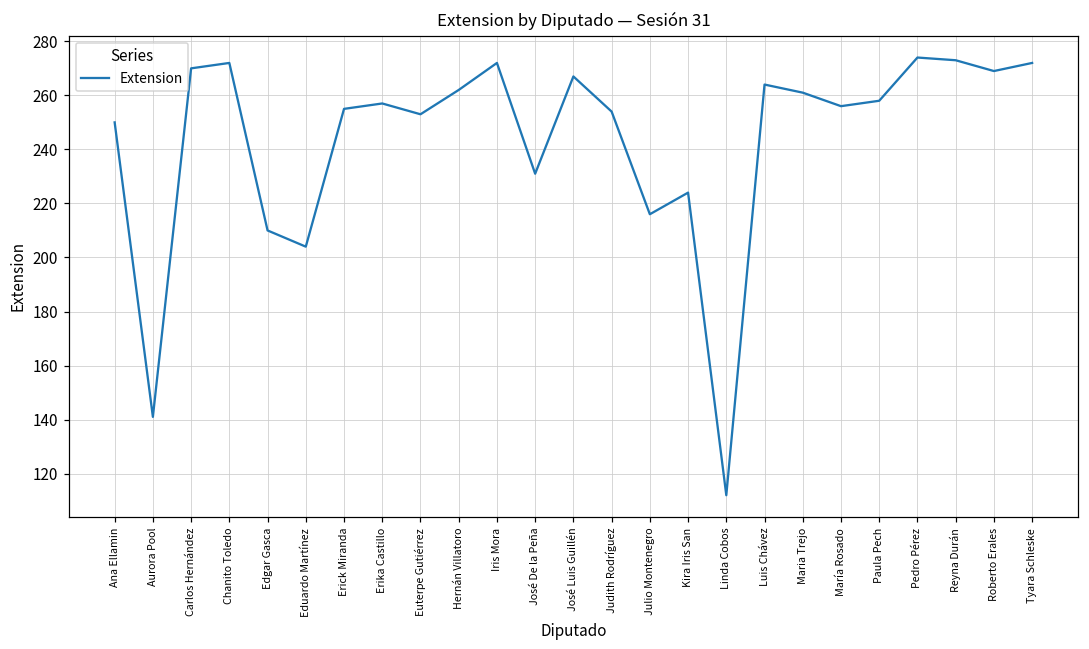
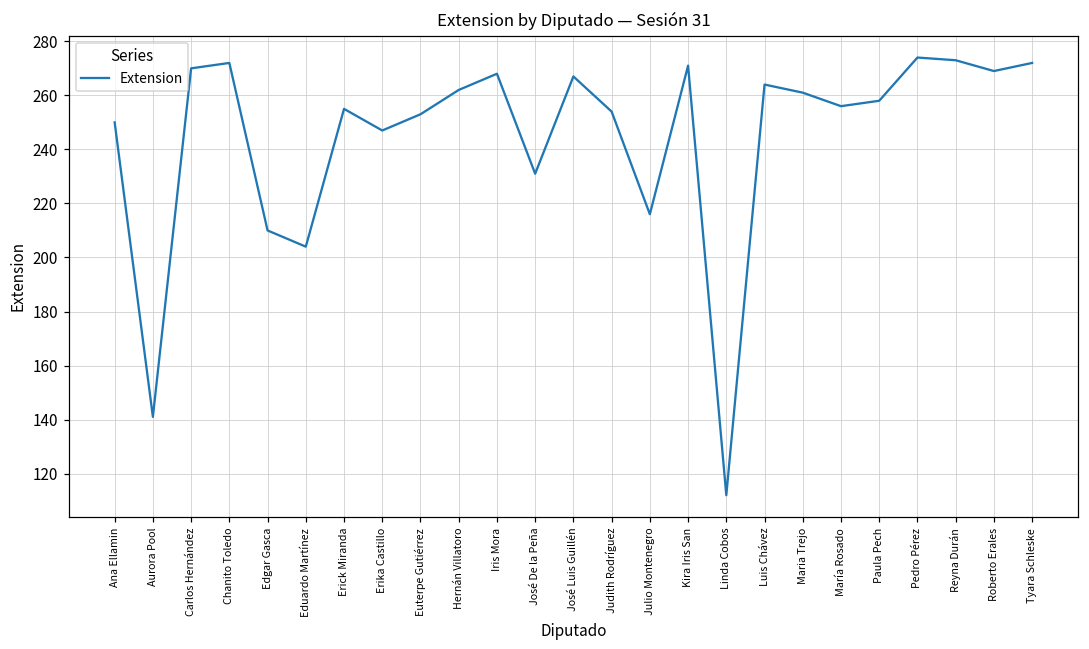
  {
    "Ana Ellamin": 250,
    "Aurora Pool": 141,
    "Carlos Hernández": 270,
    "Chanito Toledo": 272,
    "Edgar Gasca": 210,
    "Eduardo Martínez": 204,
    "Erick Miranda": 255,
-   "Erika Castillo": 257,
+   "Erika Castillo": 247,
    "Euterpe Gutiérrez": 253,
    "Hernán Villatoro": 262,
-   "Iris Mora": 272,
+   "Iris Mora": 268,
    "José De la Peña": 231,
    "José Luis Guillén": 267,
    "Judith Rodríguez": 254,
    "Julio Montenegro": 216,
-   "Kira Iris San": 224,
+   "Kira Iris San": 271,
    "Linda Cobos": 112,
    "Luis Chávez": 264,
    "Maria Trejo": 261,
    "María Rosado": 256,
    "Paula Pech": 258,
    "Pedro Pérez": 274,
    "Reyna Durán": 273,
    "Roberto Erales": 269,
    "Tyara Schleske": 272
  }
